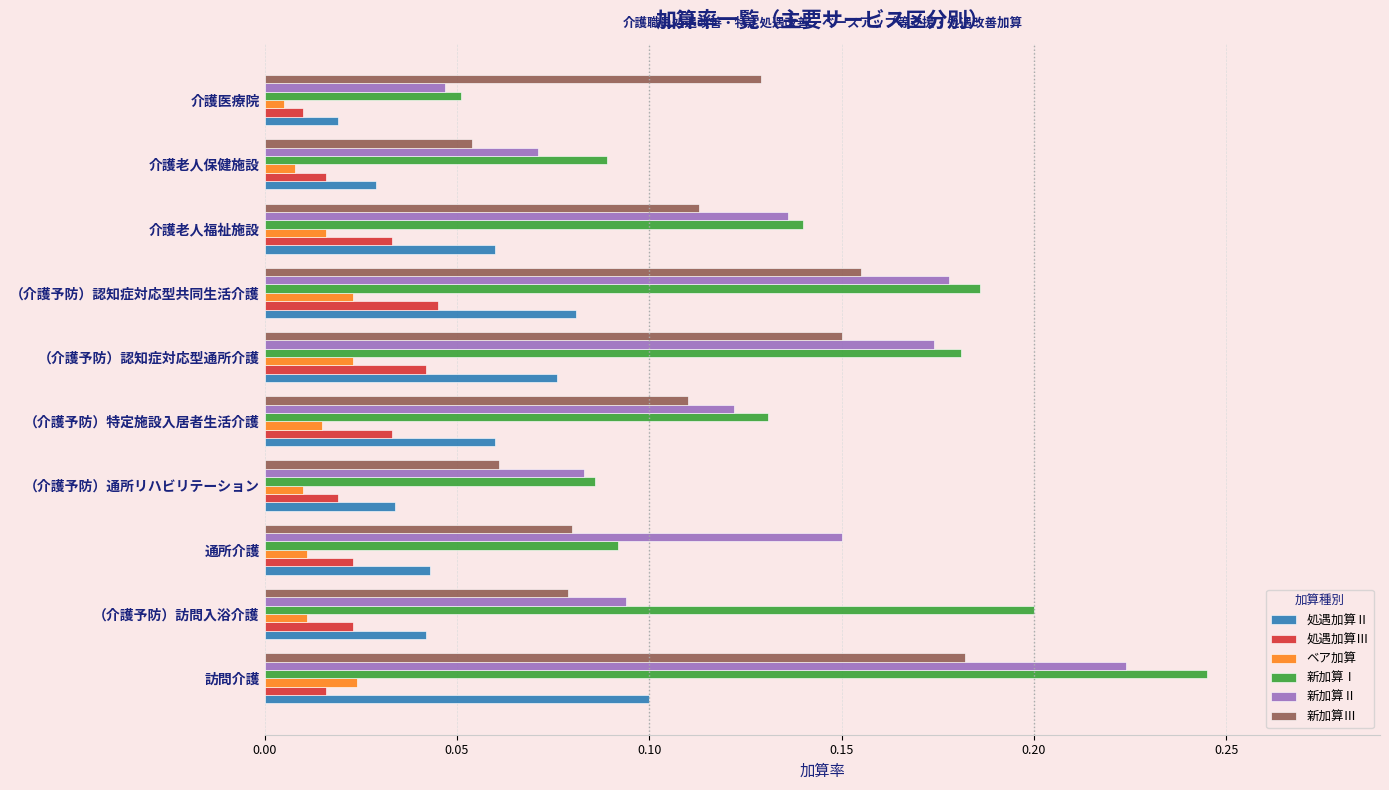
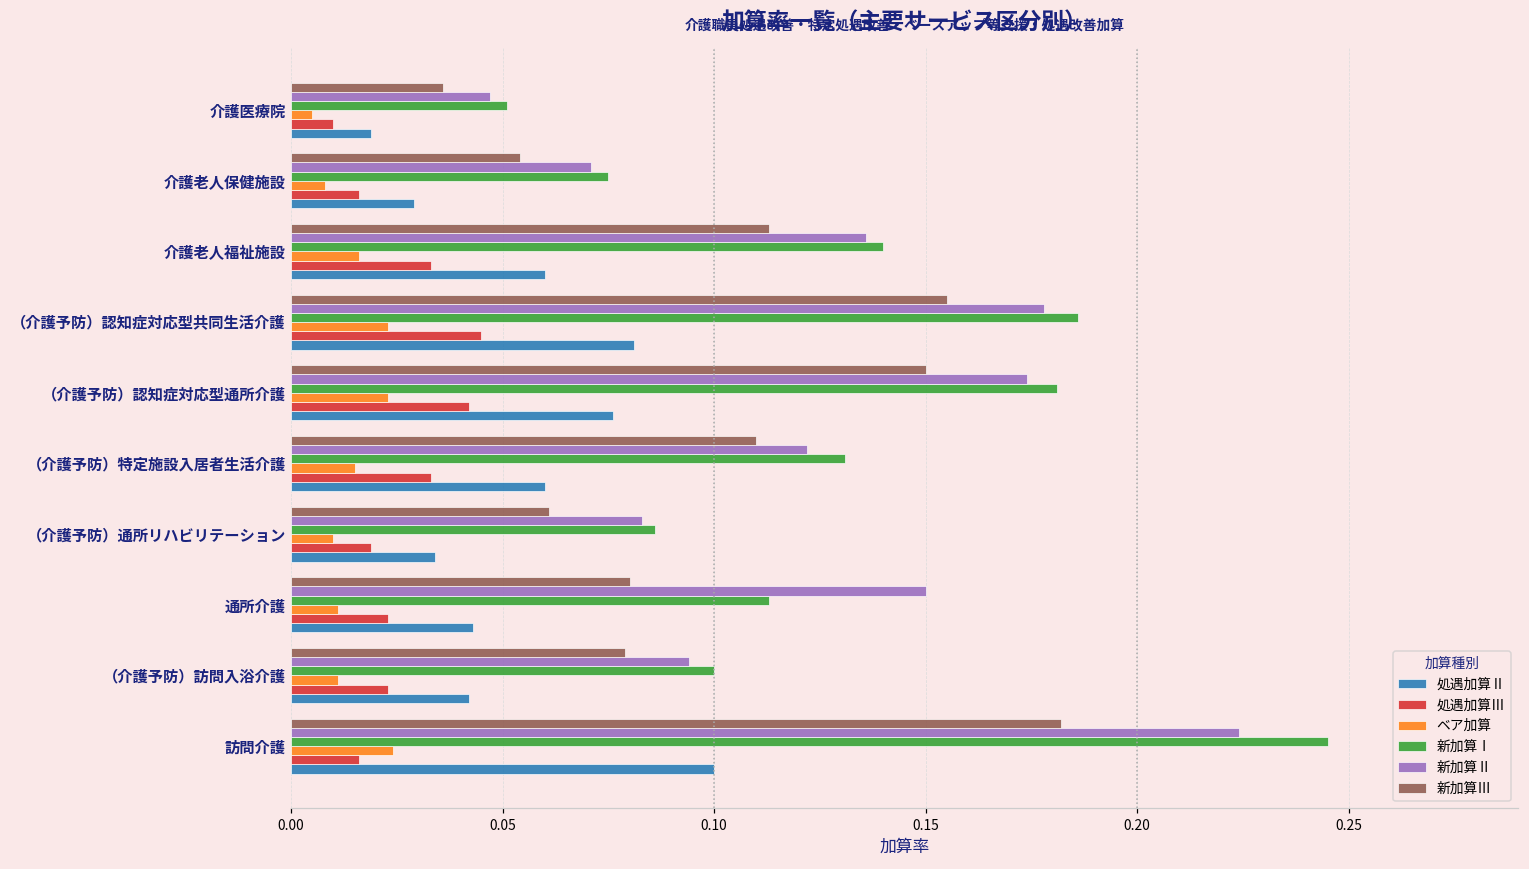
  {
    "処遇加算Ⅱ": {
      "介護医療院": 0.019,
      "介護老人保健施設": 0.029,
      "介護老人福祉施設": 0.060,
      "（介護予防）認知症対応型共同生活介護": 0.081,
      "（介護予防）認知症対応型通所介護": 0.076,
      "（介護予防）特定施設入居者生活介護": 0.060,
      "（介護予防）通所リハビリテーション": 0.034,
      "通所介護": 0.043,
      "（介護予防）訪問入浴介護": 0.042,
      "訪問介護": 0.100
    },
    "処遇加算Ⅲ": {
      "介護医療院": 0.010,
      "介護老人保健施設": 0.016,
      "介護老人福祉施設": 0.033,
      "（介護予防）認知症対応型共同生活介護": 0.045,
      "（介護予防）認知症対応型通所介護": 0.042,
      "（介護予防）特定施設入居者生活介護": 0.033,
      "（介護予防）通所リハビリテーション": 0.019,
      "通所介護": 0.023,
      "（介護予防）訪問入浴介護": 0.023,
      "訪問介護": 0.016
    },
    "ベア加算": {
      "介護医療院": 0.005,
      "介護老人保健施設": 0.008,
      "介護老人福祉施設": 0.016,
      "（介護予防）認知症対応型共同生活介護": 0.023,
      "（介護予防）認知症対応型通所介護": 0.023,
      "（介護予防）特定施設入居者生活介護": 0.015,
      "（介護予防）通所リハビリテーション": 0.010,
      "通所介護": 0.011,
      "（介護予防）訪問入浴介護": 0.011,
      "訪問介護": 0.024
    },
    "新加算Ⅰ": {
      "介護医療院": 0.051,
-     "介護老人保健施設": 0.089,
+     "介護老人保健施設": 0.075,
      "介護老人福祉施設": 0.140,
      "（介護予防）認知症対応型共同生活介護": 0.186,
      "（介護予防）認知症対応型通所介護": 0.181,
      "（介護予防）特定施設入居者生活介護": 0.131,
      "（介護予防）通所リハビリテーション": 0.086,
-     "通所介護": 0.092,
-     "（介護予防）訪問入浴介護": 0.2,
+     "通所介護": 0.113,
+     "（介護予防）訪問入浴介護": 0.1,
      "訪問介護": 0.245
    },
    "新加算Ⅱ": {
      "介護医療院": 0.047,
      "介護老人保健施設": 0.071,
      "介護老人福祉施設": 0.136,
      "（介護予防）認知症対応型共同生活介護": 0.178,
      "（介護予防）認知症対応型通所介護": 0.174,
      "（介護予防）特定施設入居者生活介護": 0.122,
      "（介護予防）通所リハビリテーション": 0.083,
      "通所介護": 0.150,
      "（介護予防）訪問入浴介護": 0.094,
      "訪問介護": 0.224
    },
    "新加算Ⅲ": {
-     "介護医療院": 0.129,
+     "介護医療院": 0.036,
      "介護老人保健施設": 0.054,
      "介護老人福祉施設": 0.113,
      "（介護予防）認知症対応型共同生活介護": 0.155,
      "（介護予防）認知症対応型通所介護": 0.150,
      "（介護予防）特定施設入居者生活介護": 0.110,
      "（介護予防）通所リハビリテーション": 0.061,
      "通所介護": 0.080,
      "（介護予防）訪問入浴介護": 0.079,
      "訪問介護": 0.182
    }
  }
